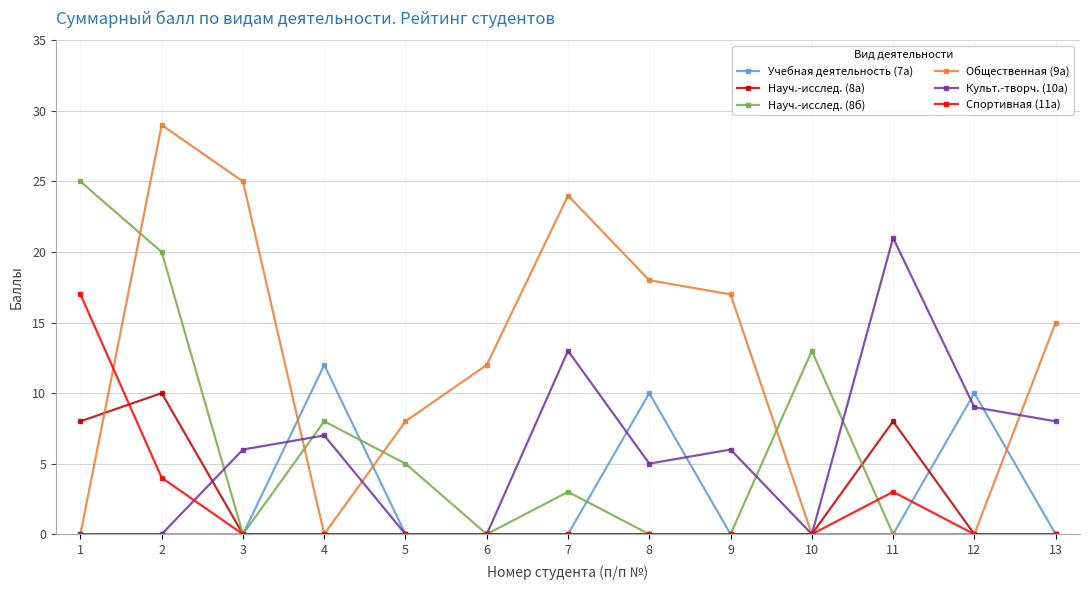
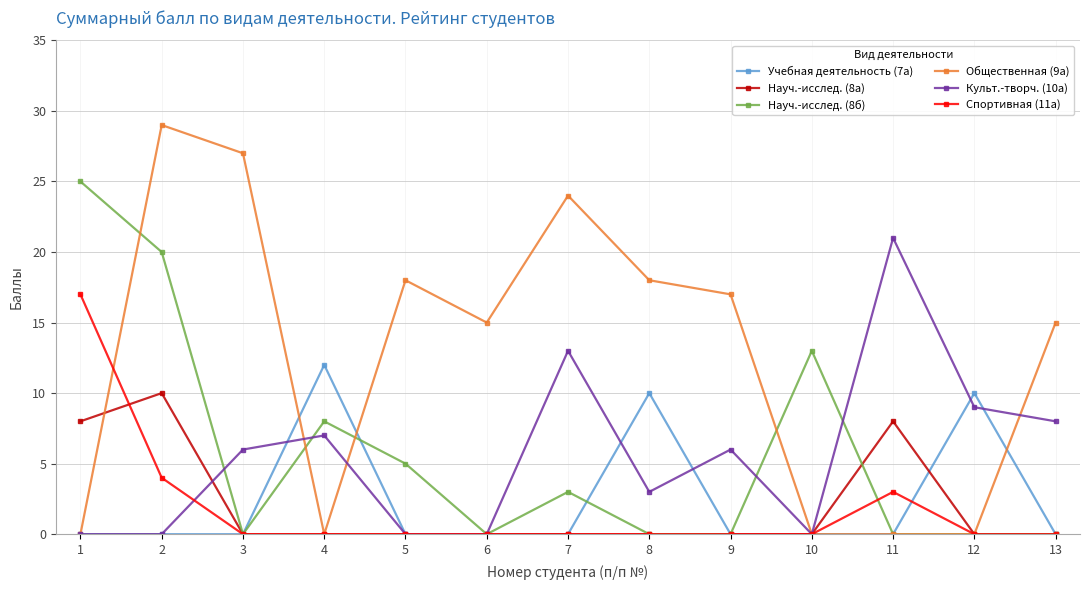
  {
    "Учебная деятельность (7а)": {
      "4": 12,
      "8": 10,
      "12": 10
    },
    "Науч.-исслед. (8а)": {
      "1": 8,
      "2": 10,
      "11": 8
    },
    "Науч.-исслед. (8б)": {
      "1": 25,
      "2": 20,
      "4": 8,
      "5": 5,
      "7": 3,
      "10": 13
    },
    "Общественная (9а)": {
      "2": 29,
-     "3": 25,
-     "5": 8,
-     "6": 12,
+     "3": 27,
+     "5": 18,
+     "6": 15,
      "7": 24,
      "8": 18,
      "9": 17,
      "13": 15
    },
    "Культ.-творч. (10а)": {
      "3": 6,
      "4": 7,
      "7": 13,
-     "8": 5,
+     "8": 3,
      "9": 6,
      "11": 21,
      "12": 9,
      "13": 8
    },
    "Спортивная (11а)": {
      "1": 17,
      "2": 4,
      "11": 3
    }
  }
